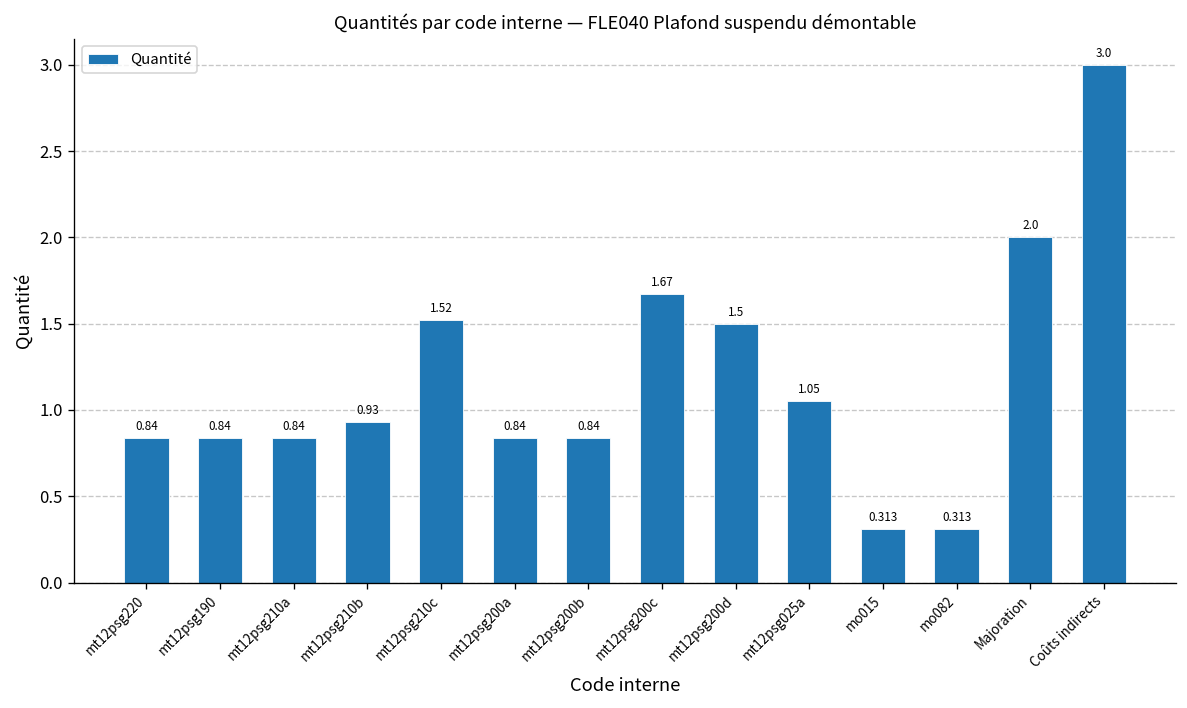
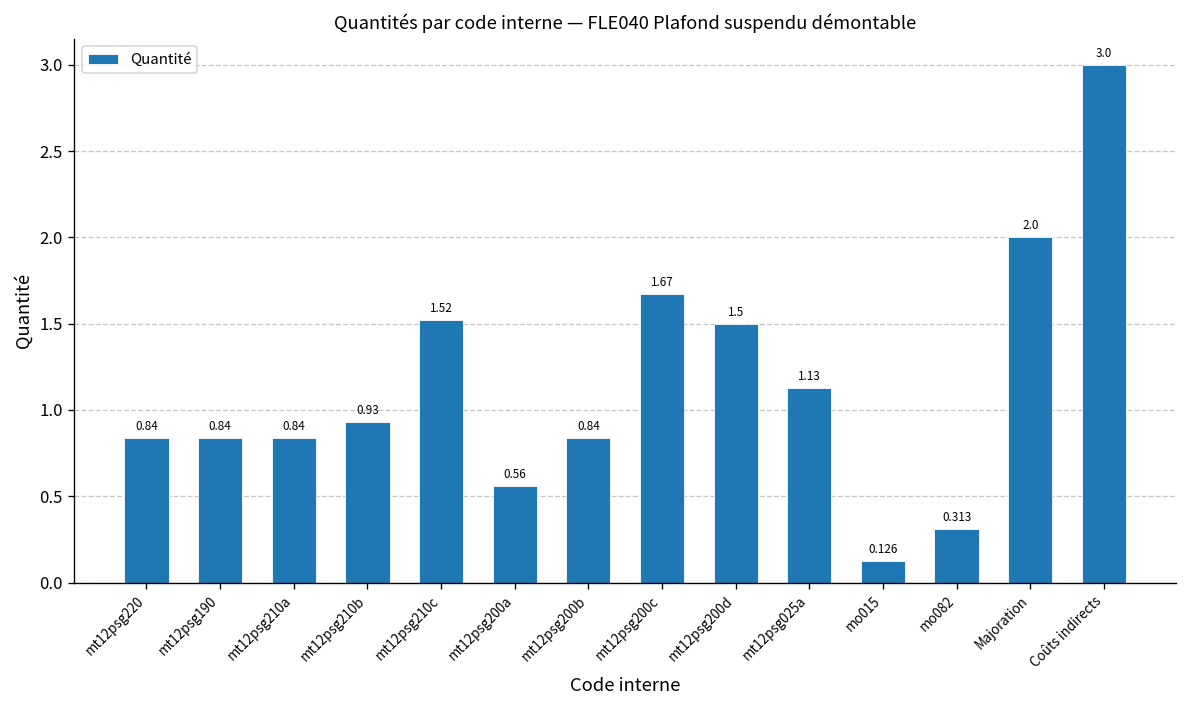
  {
    "mt12psg220": 0.84,
    "mt12psg190": 0.84,
    "mt12psg210a": 0.84,
    "mt12psg210b": 0.93,
    "mt12psg210c": 1.52,
-   "mt12psg200a": 0.84,
+   "mt12psg200a": 0.56,
    "mt12psg200b": 0.84,
    "mt12psg200c": 1.67,
    "mt12psg200d": 1.5,
-   "mt12psg025a": 1.05,
-   "mo015": 0.313,
+   "mt12psg025a": 1.13,
+   "mo015": 0.126,
    "mo082": 0.313,
    "Majoration": 2.0,
    "Coûts indirects": 3.0
  }
